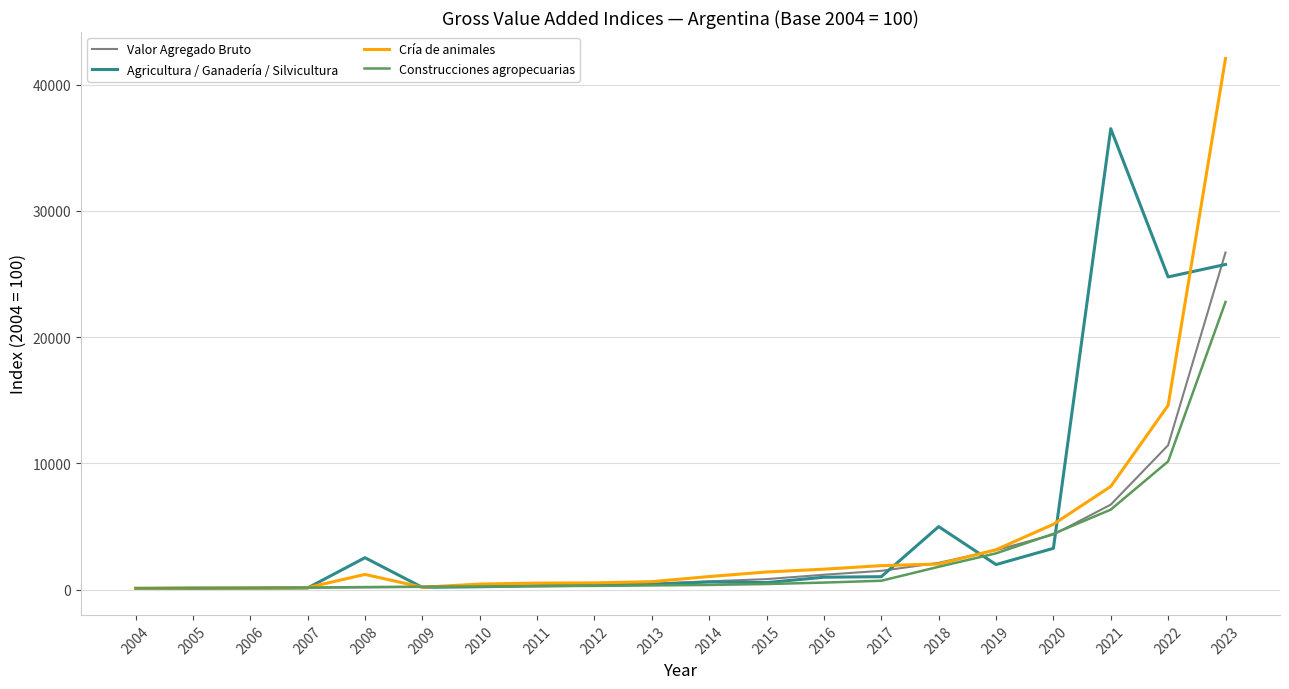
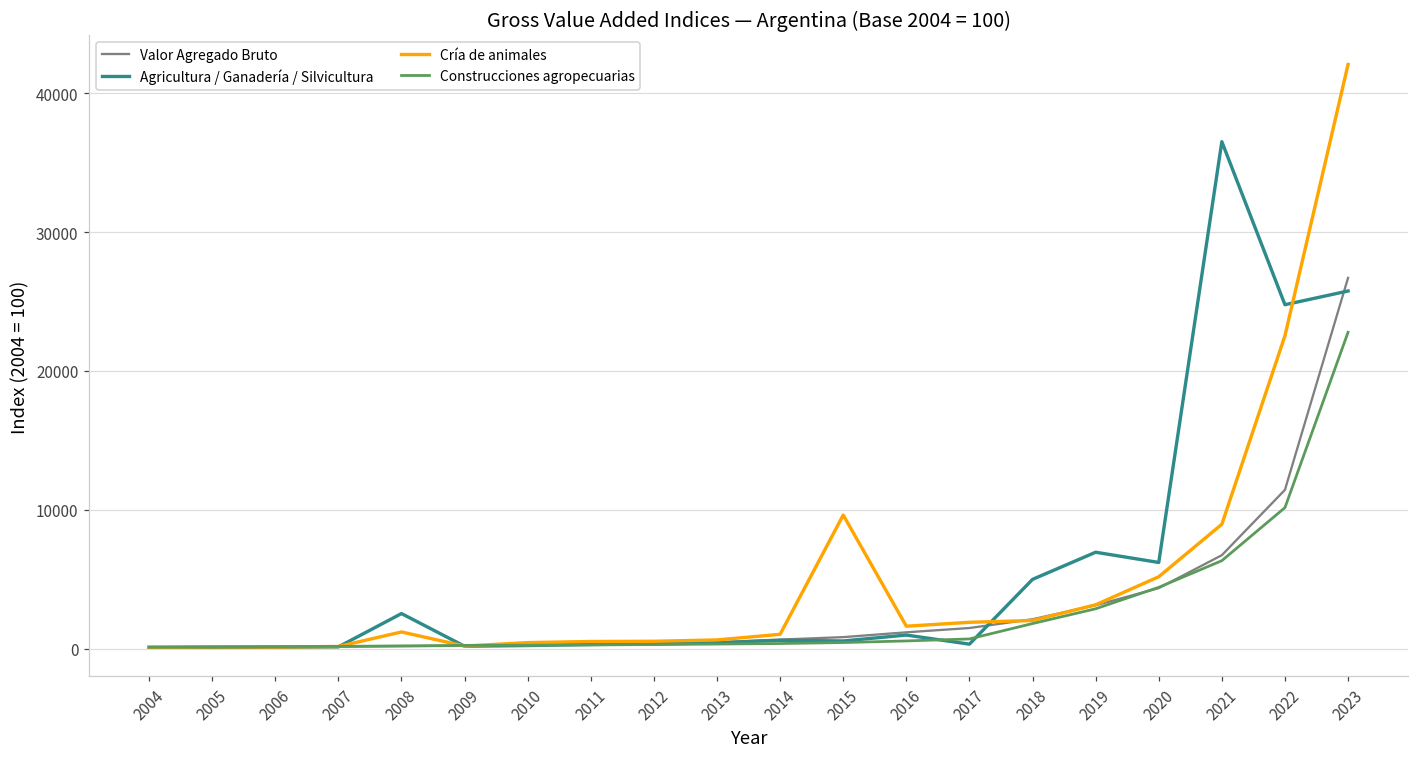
  {
    "Agricultura / Ganadería / Silvicultura": {
      "2008": 2500,
-     "2017": 1000,
+     "2017": 300,
      "2018": 5000,
-     "2019": 2000,
-     "2020": 3300,
+     "2019": 6900,
+     "2020": 6200,
      "2021": 36500,
      "2022": 24800,
      "2023": 25800
    },
    "Cría de animales": {
      "2008": 1200,
      "2011": 500,
      "2014": 1000,
-     "2015": 1400,
+     "2015": 9600,
      "2016": 1600,
      "2017": 1900,
      "2020": 5200,
-     "2021": 8200,
-     "2022": 14600,
+     "2021": 9000,
+     "2022": 22500,
      "2023": 42100
    }
  }
